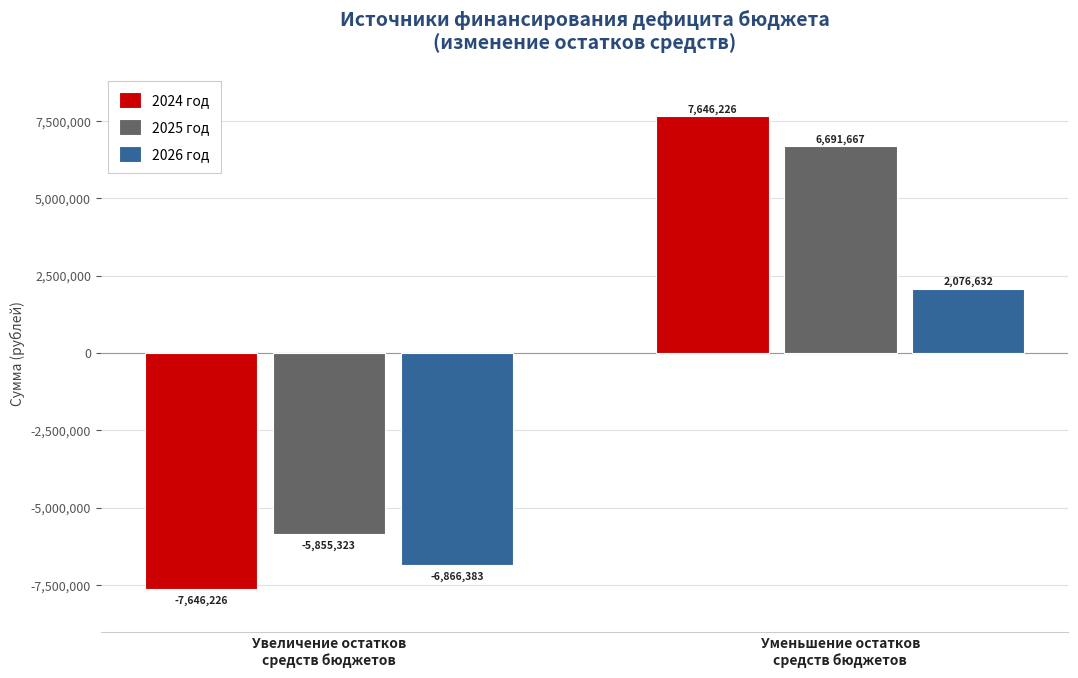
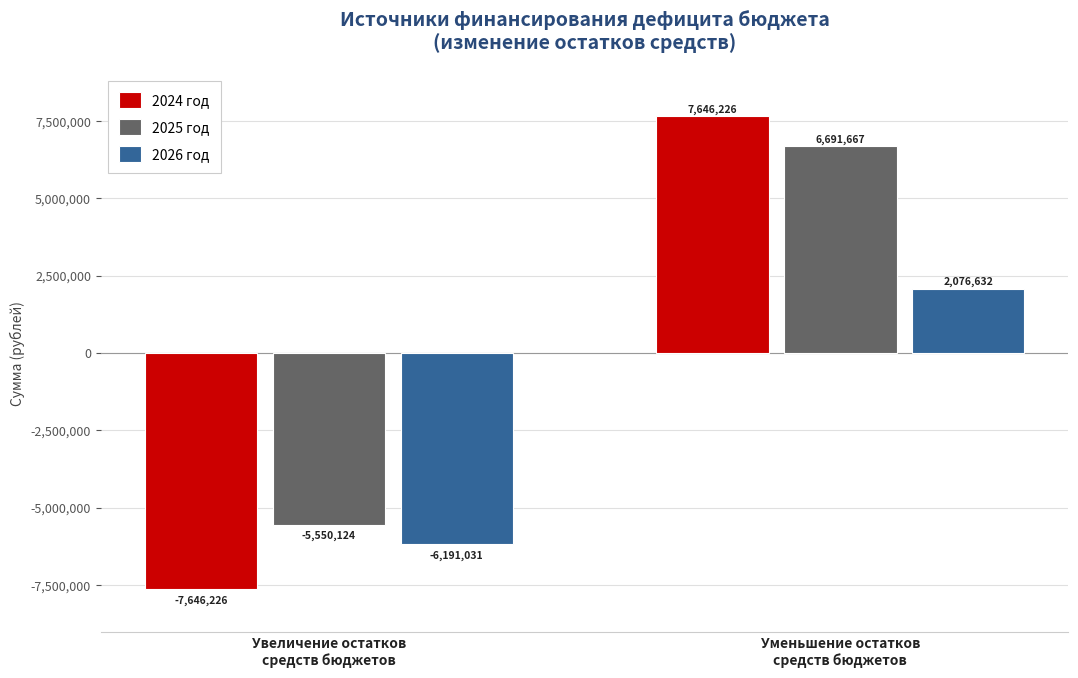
  {
    "2024 год": {
      "Увеличение остатков средств бюджетов": "-7,646,226",
      "Уменьшение остатков средств бюджетов": "7,646,226"
    },
    "2025 год": {
-     "Увеличение остатков средств бюджетов": "-5,855,323",
+     "Увеличение остатков средств бюджетов": "-5,550,124",
      "Уменьшение остатков средств бюджетов": "6,691,667"
    },
    "2026 год": {
-     "Увеличение остатков средств бюджетов": "-6,866,383",
+     "Увеличение остатков средств бюджетов": "-6,191,031",
      "Уменьшение остатков средств бюджетов": "2,076,632"
    }
  }
